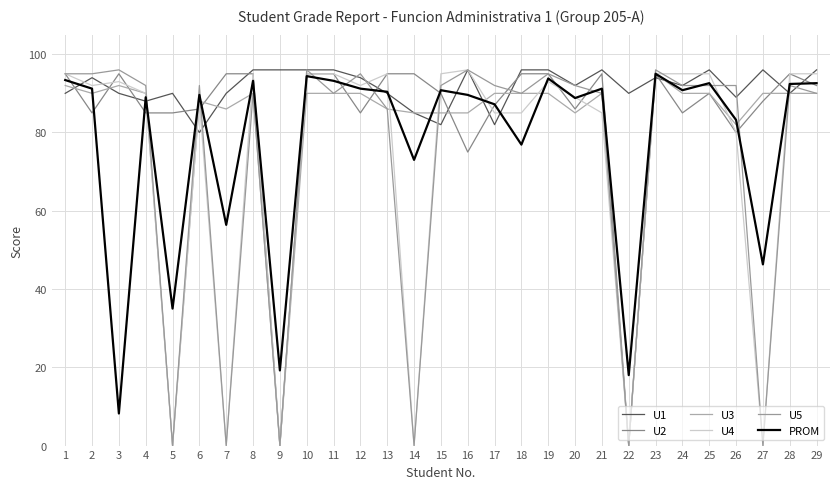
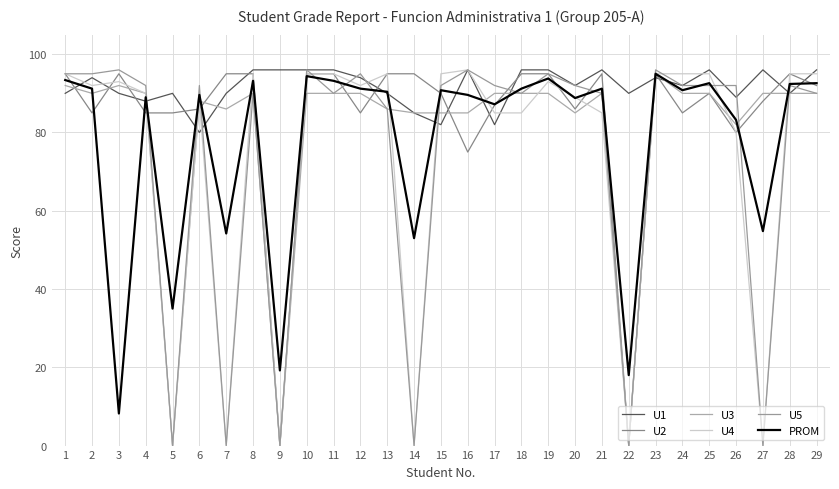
  {
    "U1": {
      "1": 90,
      "2": 94,
      "3": 90,
      "4": 88,
      "5": 90,
      "6": 80,
      "7": 90,
      "8": 96,
      "9": 96,
      "11": 96,
      "12": 94,
      "15": 82,
      "17": 82,
      "18": 96,
      "19": 96,
      "21": 96,
      "22": 90,
      "23": 94,
      "25": 96,
      "26": 89,
      "27": 96,
      "29": 96
    },
    "PROM": {
      "1": 93,
      "2": 91,
      "3": 8,
      "4": 89,
      "5": 35,
      "6": 90,
-     "7": 56,
+     "7": 54,
      "8": 93,
      "9": 19,
      "11": 93,
      "12": 91,
-     "14": 73,
+     "14": 53,
      "15": 91,
      "16": 90,
-     "18": 77,
+     "18": 91,
      "19": 94,
      "21": 91,
      "22": 18,
      "24": 91,
      "26": 83,
-     "27": 46
+     "27": 55
    }
  }
